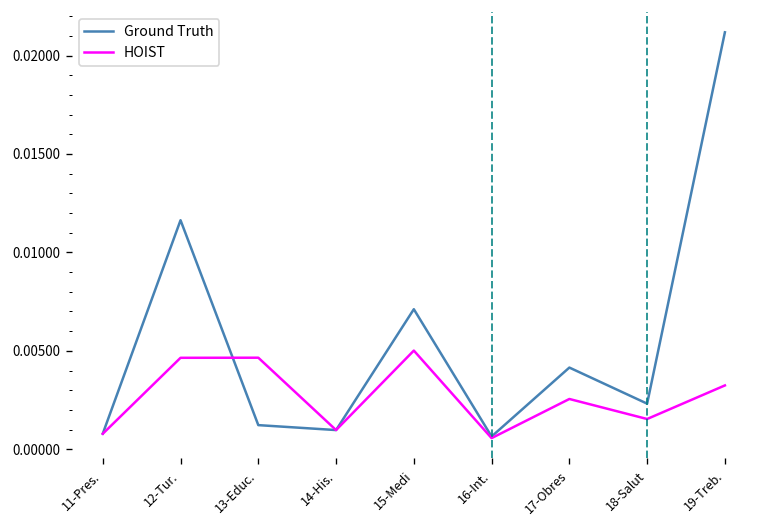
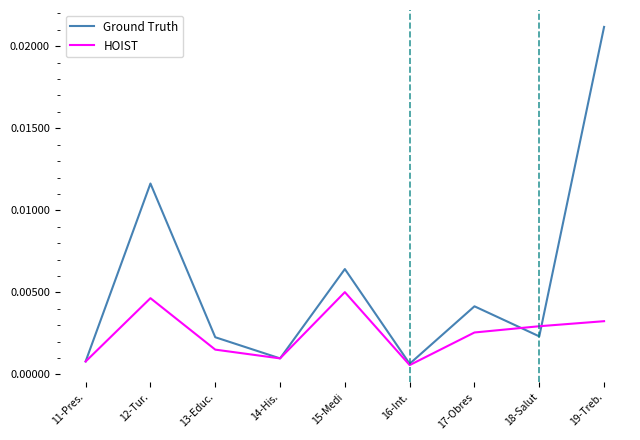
  {
    "Ground Truth": {
      "12-Tur.": 0.0116,
-     "13-Educ.": 0.0012,
-     "15-Medi": 0.0071,
+     "13-Educ.": 0.0023,
+     "15-Medi": 0.0064,
      "17-Obres": 0.0041,
      "18-Salut": 0.0023,
      "19-Treb.": 0.0212
    },
    "HOIST": {
      "12-Tur.": 0.0046,
-     "13-Educ.": 0.0047,
+     "13-Educ.": 0.0015,
      "15-Medi": 0.0050,
      "17-Obres": 0.0026,
-     "18-Salut": 0.0015,
+     "18-Salut": 0.0029,
      "19-Treb.": 0.0032
    }
  }
